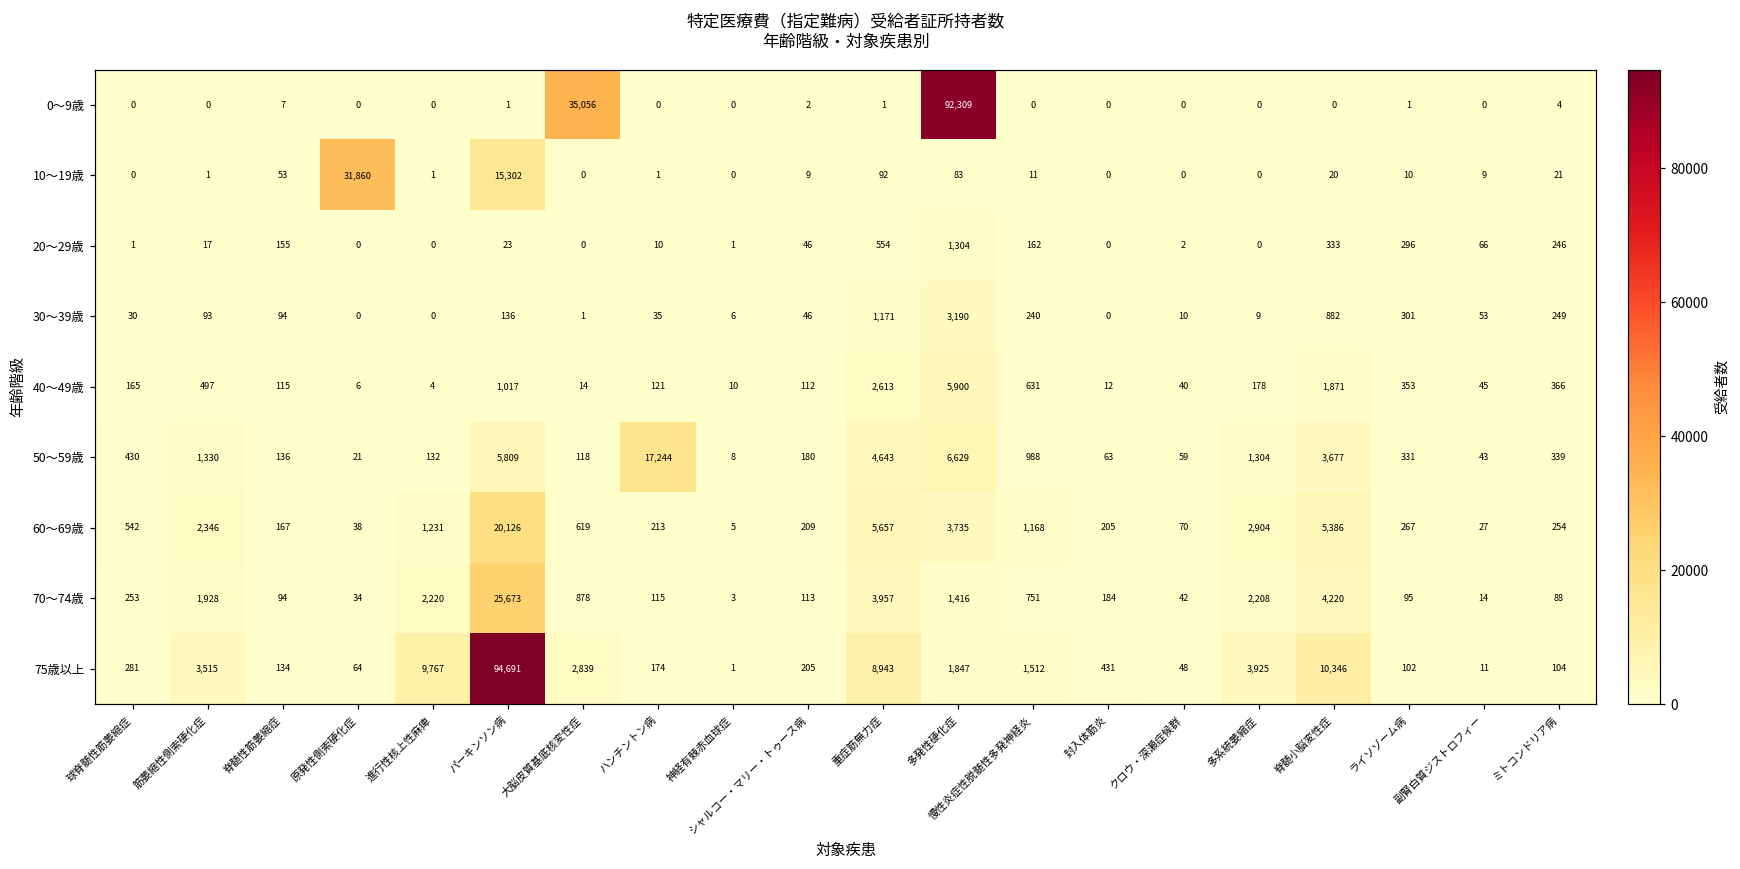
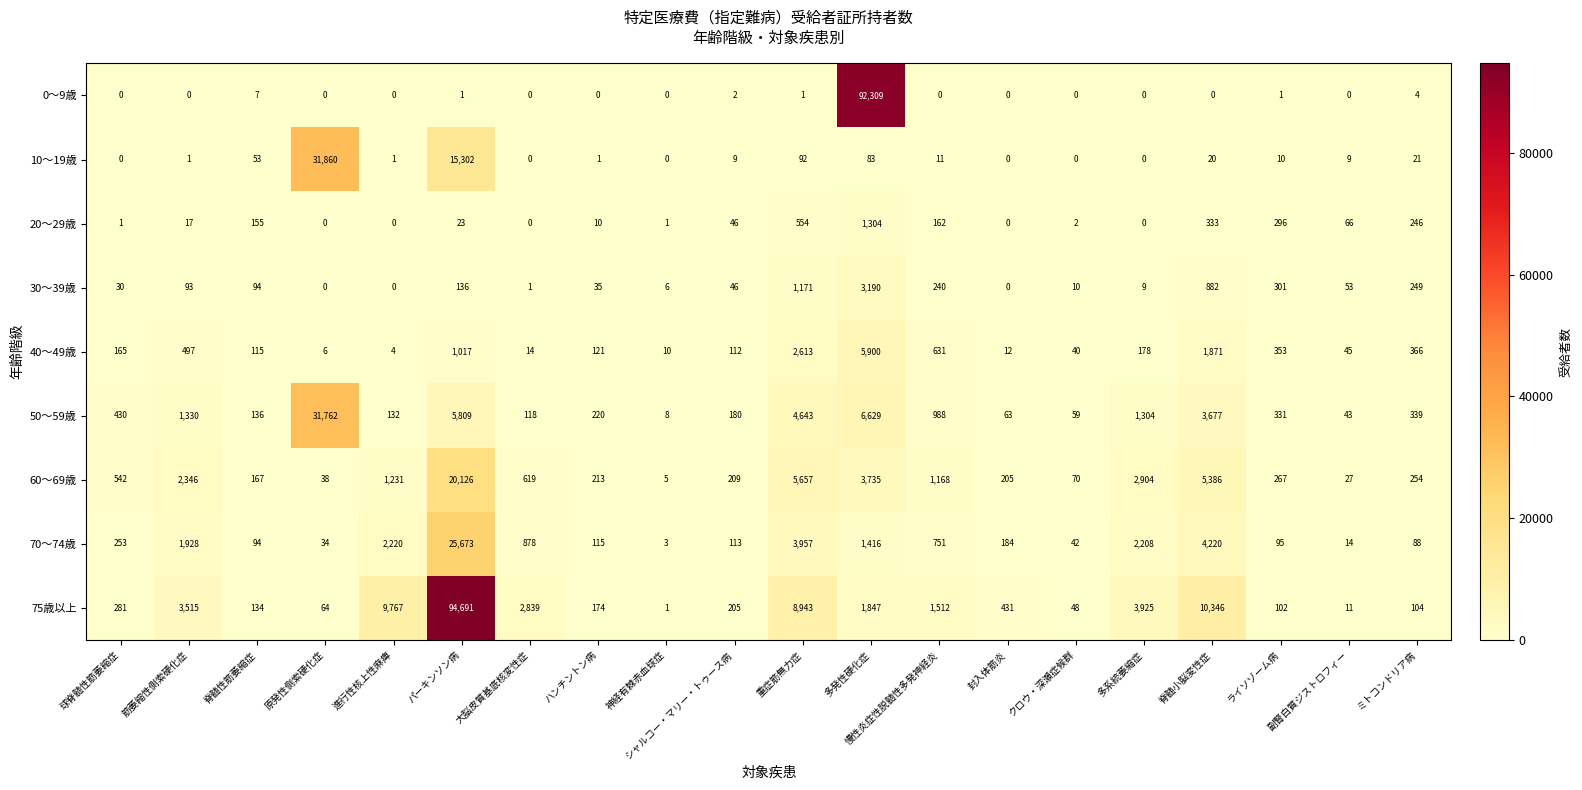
  {
    "0～9歳": {
      "球脊髄性筋萎縮症": "0",
      "筋萎縮性側索硬化症": "0",
      "脊髄性筋萎縮症": "7",
      "原発性側索硬化症": "0",
      "進行性核上性麻痺": "0",
      "パーキンソン病": "1",
-     "大脳皮質基底核変性症": "35,056",
+     "大脳皮質基底核変性症": "0",
      "ハンチントン病": "0",
      "神経有棘赤血球症": "0",
      "シャルコー・マリー・トゥース病": "2",
      "重症筋無力症": "1",
      "多発性硬化症": "92,309",
      "慢性炎症性脱髄性多発神経炎": "0",
      "封入体筋炎": "0",
      "クロウ・深瀬症候群": "0",
      "多系統萎縮症": "0",
      "脊髄小脳変性症": "0",
      "ライソゾーム病": "1",
      "副腎白質ジストロフィー": "0",
      "ミトコンドリア病": "4"
    },
    "10～19歳": {
      "球脊髄性筋萎縮症": "0",
      "筋萎縮性側索硬化症": "1",
      "脊髄性筋萎縮症": "53",
      "原発性側索硬化症": "31,860",
      "進行性核上性麻痺": "1",
      "パーキンソン病": "15,302",
      "大脳皮質基底核変性症": "0",
      "ハンチントン病": "1",
      "神経有棘赤血球症": "0",
      "シャルコー・マリー・トゥース病": "9",
      "重症筋無力症": "92",
      "多発性硬化症": "83",
      "慢性炎症性脱髄性多発神経炎": "11",
      "封入体筋炎": "0",
      "クロウ・深瀬症候群": "0",
      "多系統萎縮症": "0",
      "脊髄小脳変性症": "20",
      "ライソゾーム病": "10",
      "副腎白質ジストロフィー": "9",
      "ミトコンドリア病": "21"
    },
    "20～29歳": {
      "球脊髄性筋萎縮症": "1",
      "筋萎縮性側索硬化症": "17",
      "脊髄性筋萎縮症": "155",
      "原発性側索硬化症": "0",
      "進行性核上性麻痺": "0",
      "パーキンソン病": "23",
      "大脳皮質基底核変性症": "0",
      "ハンチントン病": "10",
      "神経有棘赤血球症": "1",
      "シャルコー・マリー・トゥース病": "46",
      "重症筋無力症": "554",
      "多発性硬化症": "1,304",
      "慢性炎症性脱髄性多発神経炎": "162",
      "封入体筋炎": "0",
      "クロウ・深瀬症候群": "2",
      "多系統萎縮症": "0",
      "脊髄小脳変性症": "333",
      "ライソゾーム病": "296",
      "副腎白質ジストロフィー": "66",
      "ミトコンドリア病": "246"
    },
    "30～39歳": {
      "球脊髄性筋萎縮症": "30",
      "筋萎縮性側索硬化症": "93",
      "脊髄性筋萎縮症": "94",
      "原発性側索硬化症": "0",
      "進行性核上性麻痺": "0",
      "パーキンソン病": "136",
      "大脳皮質基底核変性症": "1",
      "ハンチントン病": "35",
      "神経有棘赤血球症": "6",
      "シャルコー・マリー・トゥース病": "46",
      "重症筋無力症": "1,171",
      "多発性硬化症": "3,190",
      "慢性炎症性脱髄性多発神経炎": "240",
      "封入体筋炎": "0",
      "クロウ・深瀬症候群": "10",
      "多系統萎縮症": "9",
      "脊髄小脳変性症": "882",
      "ライソゾーム病": "301",
      "副腎白質ジストロフィー": "53",
      "ミトコンドリア病": "249"
    },
    "40～49歳": {
      "球脊髄性筋萎縮症": "165",
      "筋萎縮性側索硬化症": "497",
      "脊髄性筋萎縮症": "115",
      "原発性側索硬化症": "6",
      "進行性核上性麻痺": "4",
      "パーキンソン病": "1,017",
      "大脳皮質基底核変性症": "14",
      "ハンチントン病": "121",
      "神経有棘赤血球症": "10",
      "シャルコー・マリー・トゥース病": "112",
      "重症筋無力症": "2,613",
      "多発性硬化症": "5,900",
      "慢性炎症性脱髄性多発神経炎": "631",
      "封入体筋炎": "12",
      "クロウ・深瀬症候群": "40",
      "多系統萎縮症": "178",
      "脊髄小脳変性症": "1,871",
      "ライソゾーム病": "353",
      "副腎白質ジストロフィー": "45",
      "ミトコンドリア病": "366"
    },
    "50～59歳": {
      "球脊髄性筋萎縮症": "430",
      "筋萎縮性側索硬化症": "1,330",
      "脊髄性筋萎縮症": "136",
-     "原発性側索硬化症": "21",
+     "原発性側索硬化症": "31,762",
      "進行性核上性麻痺": "132",
      "パーキンソン病": "5,809",
      "大脳皮質基底核変性症": "118",
-     "ハンチントン病": "17,244",
+     "ハンチントン病": "220",
      "神経有棘赤血球症": "8",
      "シャルコー・マリー・トゥース病": "180",
      "重症筋無力症": "4,643",
      "多発性硬化症": "6,629",
      "慢性炎症性脱髄性多発神経炎": "988",
      "封入体筋炎": "63",
      "クロウ・深瀬症候群": "59",
      "多系統萎縮症": "1,304",
      "脊髄小脳変性症": "3,677",
      "ライソゾーム病": "331",
      "副腎白質ジストロフィー": "43",
      "ミトコンドリア病": "339"
    },
    "60～69歳": {
      "球脊髄性筋萎縮症": "542",
      "筋萎縮性側索硬化症": "2,346",
      "脊髄性筋萎縮症": "167",
      "原発性側索硬化症": "38",
      "進行性核上性麻痺": "1,231",
      "パーキンソン病": "20,126",
      "大脳皮質基底核変性症": "619",
      "ハンチントン病": "213",
      "神経有棘赤血球症": "5",
      "シャルコー・マリー・トゥース病": "209",
      "重症筋無力症": "5,657",
      "多発性硬化症": "3,735",
      "慢性炎症性脱髄性多発神経炎": "1,168",
      "封入体筋炎": "205",
      "クロウ・深瀬症候群": "70",
      "多系統萎縮症": "2,904",
      "脊髄小脳変性症": "5,386",
      "ライソゾーム病": "267",
      "副腎白質ジストロフィー": "27",
      "ミトコンドリア病": "254"
    },
    "70～74歳": {
      "球脊髄性筋萎縮症": "253",
      "筋萎縮性側索硬化症": "1,928",
      "脊髄性筋萎縮症": "94",
      "原発性側索硬化症": "34",
      "進行性核上性麻痺": "2,220",
      "パーキンソン病": "25,673",
      "大脳皮質基底核変性症": "878",
      "ハンチントン病": "115",
      "神経有棘赤血球症": "3",
      "シャルコー・マリー・トゥース病": "113",
      "重症筋無力症": "3,957",
      "多発性硬化症": "1,416",
      "慢性炎症性脱髄性多発神経炎": "751",
      "封入体筋炎": "184",
      "クロウ・深瀬症候群": "42",
      "多系統萎縮症": "2,208",
      "脊髄小脳変性症": "4,220",
      "ライソゾーム病": "95",
      "副腎白質ジストロフィー": "14",
      "ミトコンドリア病": "88"
    },
    "75歳以上": {
      "球脊髄性筋萎縮症": "281",
      "筋萎縮性側索硬化症": "3,515",
      "脊髄性筋萎縮症": "134",
      "原発性側索硬化症": "64",
      "進行性核上性麻痺": "9,767",
      "パーキンソン病": "94,691",
      "大脳皮質基底核変性症": "2,839",
      "ハンチントン病": "174",
      "神経有棘赤血球症": "1",
      "シャルコー・マリー・トゥース病": "205",
      "重症筋無力症": "8,943",
      "多発性硬化症": "1,847",
      "慢性炎症性脱髄性多発神経炎": "1,512",
      "封入体筋炎": "431",
      "クロウ・深瀬症候群": "48",
      "多系統萎縮症": "3,925",
      "脊髄小脳変性症": "10,346",
      "ライソゾーム病": "102",
      "副腎白質ジストロフィー": "11",
      "ミトコンドリア病": "104"
    }
  }
